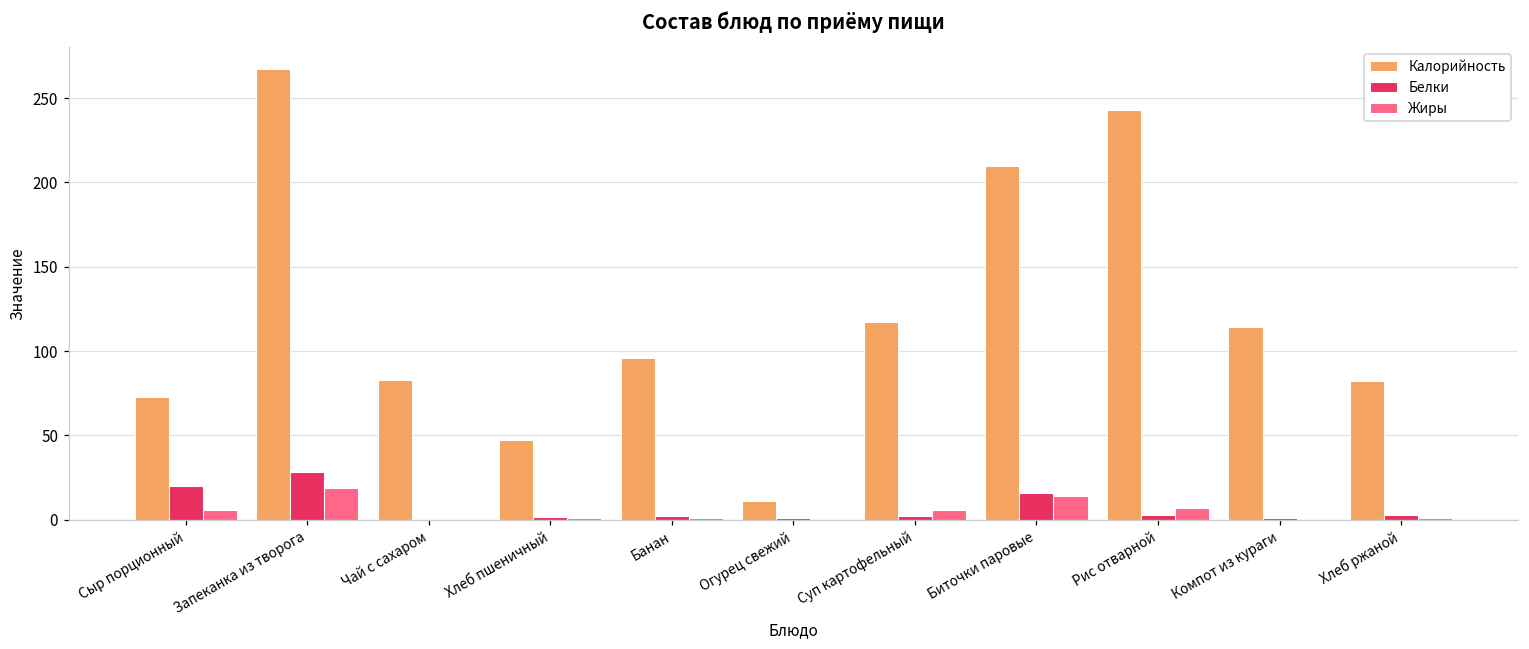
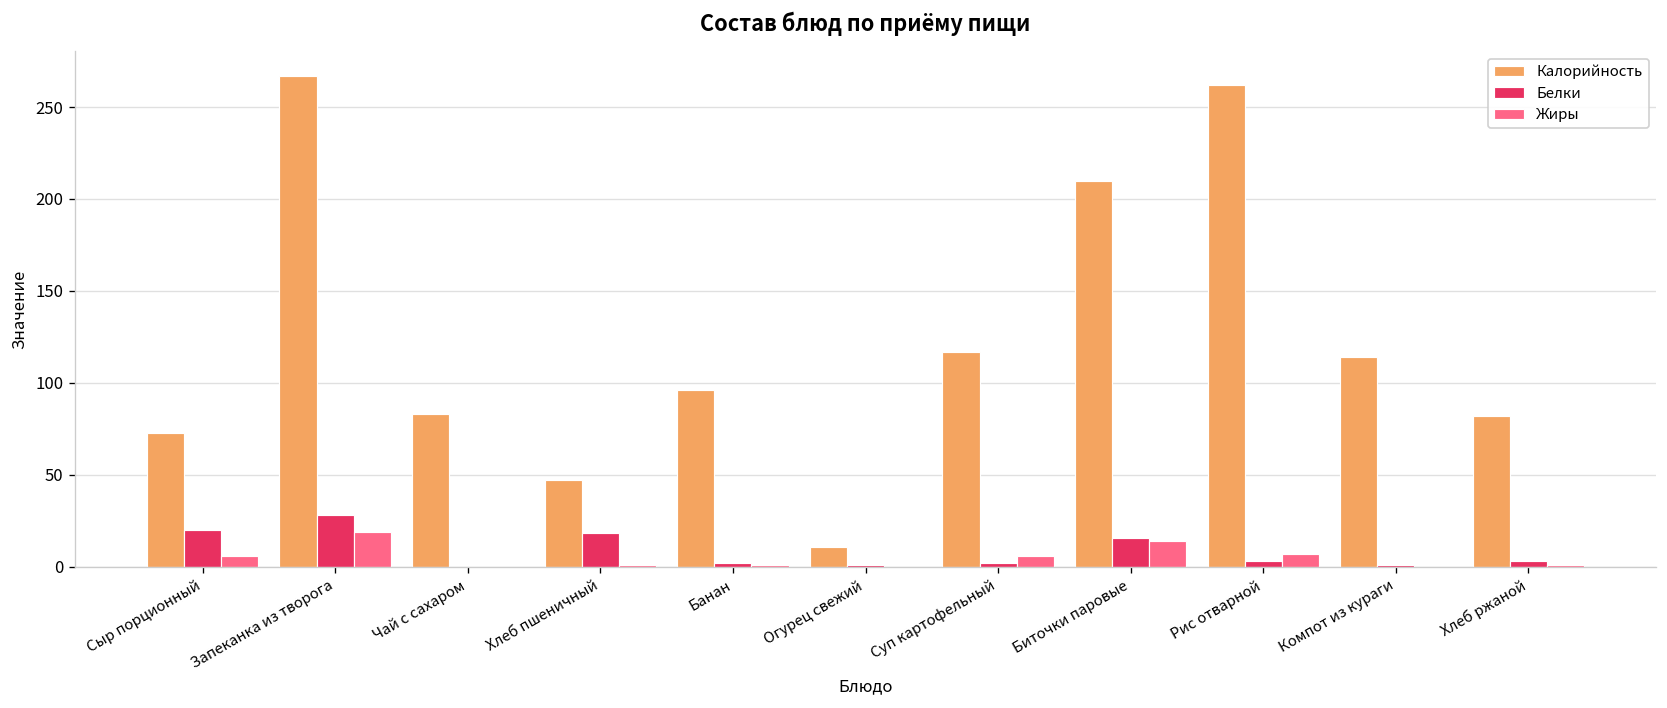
  {
    "Калорийность": {
      "Сыр порционный": 73,
      "Запеканка из творога": 267,
      "Чай с сахаром": 83,
      "Хлеб пшеничный": 47,
      "Банан": 96,
      "Огурец свежий": 11,
      "Суп картофельный": 117,
      "Биточки паровые": 210,
-     "Рис отварной": 243,
+     "Рис отварной": 262,
      "Компот из кураги": 114,
      "Хлеб ржаной": 82
    },
    "Белки": {
      "Сыр порционный": 20,
      "Запеканка из творога": 28,
      "Чай с сахаром": 0,
-     "Хлеб пшеничный": 1,
+     "Хлеб пшеничный": 19,
      "Банан": 2,
      "Суп картофельный": 2,
      "Биточки паровые": 16,
      "Рис отварной": 3,
      "Хлеб ржаной": 3
    },
    "Жиры": {
      "Сыр порционный": 6,
      "Запеканка из творога": 19,
      "Чай с сахаром": 0,
      "Огурец свежий": 0,
      "Суп картофельный": 6,
      "Биточки паровые": 14,
      "Рис отварной": 7,
      "Компот из кураги": 0
    }
  }
